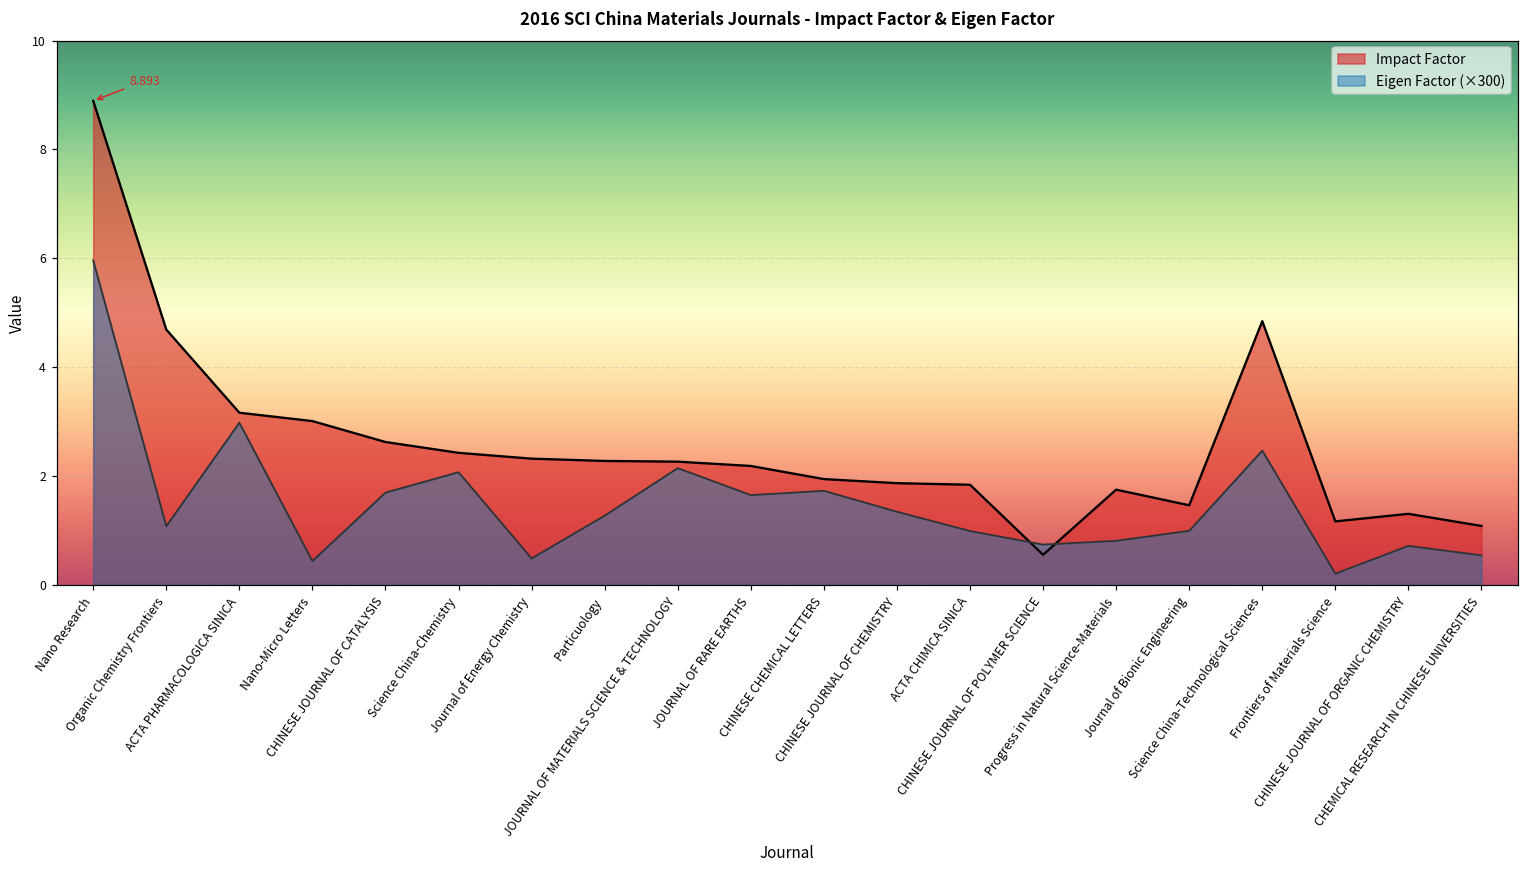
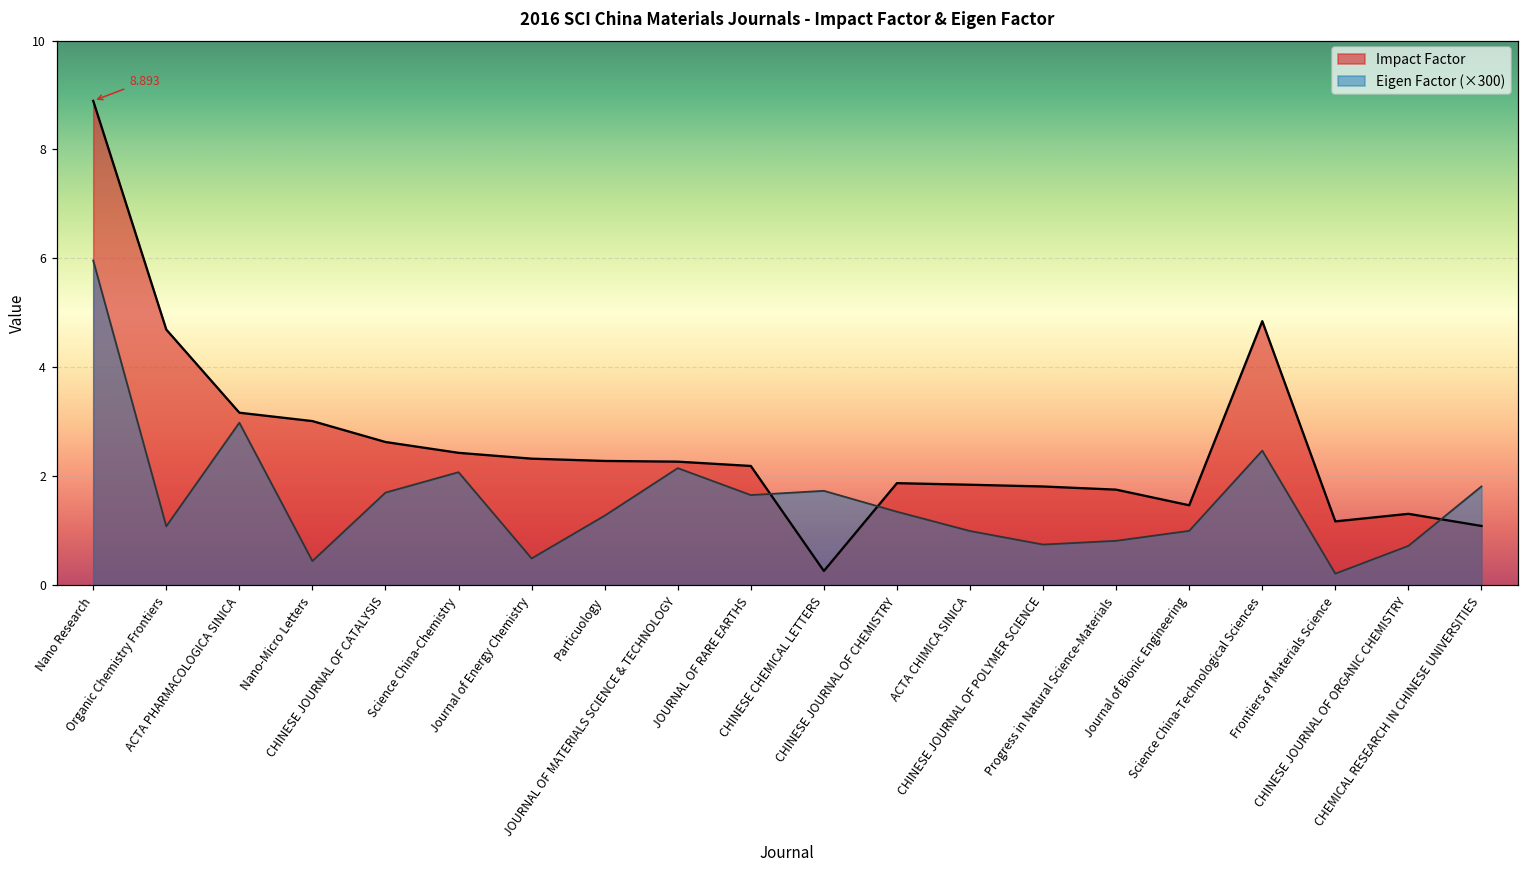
  {
    "Impact Factor": {
      "Organic Chemistry Frontiers": 4.7,
      "ACTA PHARMACOLOGICA SINICA": 3.2,
      "Nano-Micro Letters": 3.0,
      "CHINESE JOURNAL OF CATALYSIS": 2.6,
      "Science China-Chemistry": 2.4,
      "Journal of Energy Chemistry": 2.3,
      "Particuology": 2.3,
      "JOURNAL OF MATERIALS SCIENCE & TECHNOLOGY": 2.3,
      "JOURNAL OF RARE EARTHS": 2.2,
-     "CHINESE CHEMICAL LETTERS": 1.9,
+     "CHINESE CHEMICAL LETTERS": 0.3,
      "CHINESE JOURNAL OF CHEMISTRY": 1.9,
      "ACTA CHIMICA SINICA": 1.8,
-     "CHINESE JOURNAL OF POLYMER SCIENCE": 0.6,
+     "CHINESE JOURNAL OF POLYMER SCIENCE": 1.8,
      "Progress in Natural Science-Materials": 1.8,
      "Journal of Bionic Engineering": 1.5,
      "Science China-Technological Sciences": 4.8,
      "Frontiers of Materials Science": 1.2,
      "CHINESE JOURNAL OF ORGANIC CHEMISTRY": 1.3,
      "CHEMICAL RESEARCH IN CHINESE UNIVERSITIES": 1.1
    },
    "Eigen Factor (×300)": {
      "Nano Research": 6.0,
      "Organic Chemistry Frontiers": 1.1,
      "ACTA PHARMACOLOGICA SINICA": 3.0,
      "Nano-Micro Letters": 0.4,
      "CHINESE JOURNAL OF CATALYSIS": 1.7,
      "Science China-Chemistry": 2.1,
      "Journal of Energy Chemistry": 0.5,
      "Particuology": 1.3,
      "JOURNAL OF MATERIALS SCIENCE & TECHNOLOGY": 2.1,
      "JOURNAL OF RARE EARTHS": 1.7,
      "CHINESE CHEMICAL LETTERS": 1.7,
      "CHINESE JOURNAL OF CHEMISTRY": 1.3,
      "ACTA CHIMICA SINICA": 1.0,
      "CHINESE JOURNAL OF POLYMER SCIENCE": 0.7,
      "Progress in Natural Science-Materials": 0.8,
      "Journal of Bionic Engineering": 1.0,
      "Science China-Technological Sciences": 2.5,
      "Frontiers of Materials Science": 0.2,
      "CHINESE JOURNAL OF ORGANIC CHEMISTRY": 0.7,
-     "CHEMICAL RESEARCH IN CHINESE UNIVERSITIES": 0.5
+     "CHEMICAL RESEARCH IN CHINESE UNIVERSITIES": 1.8
    }
  }
